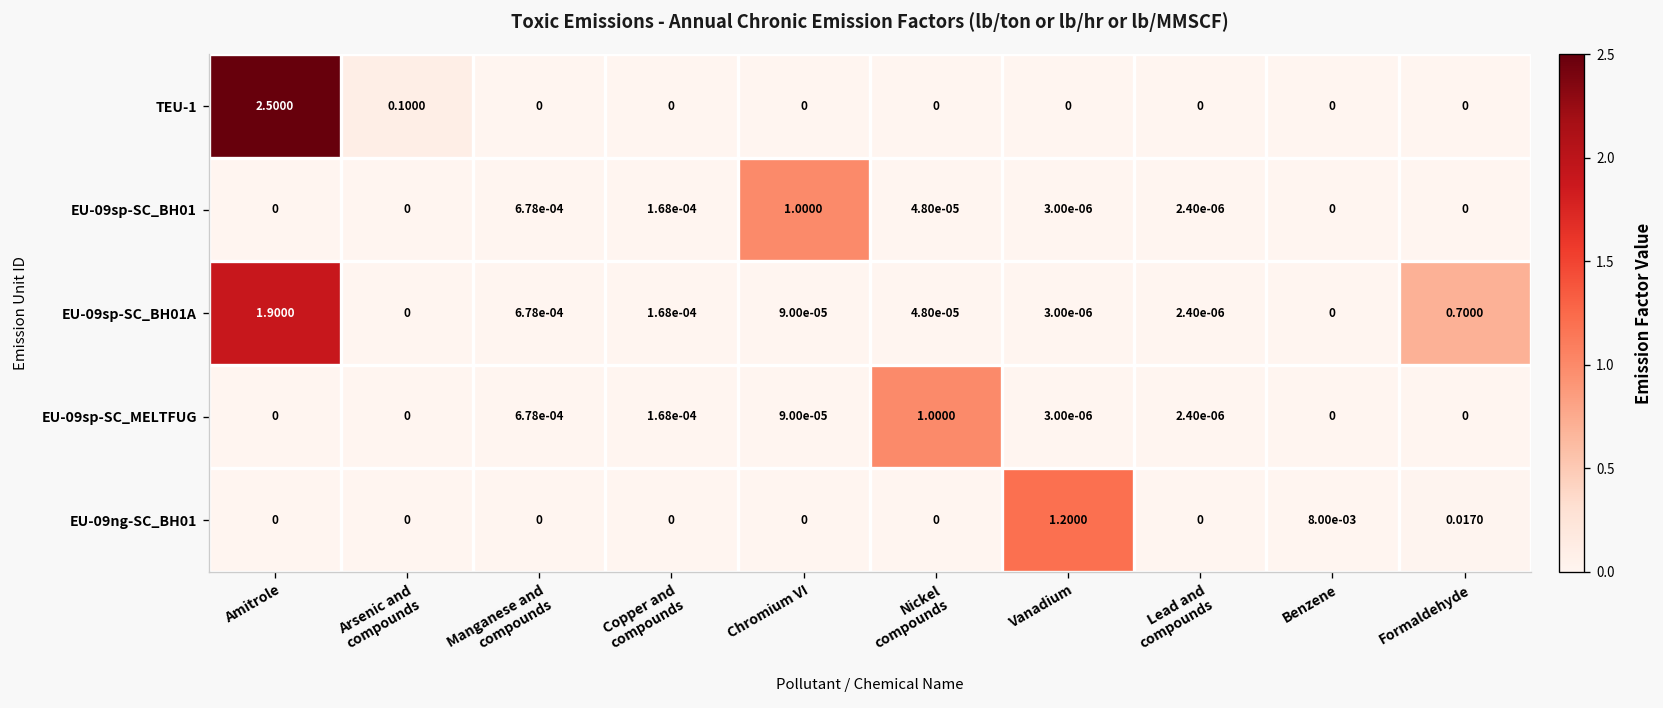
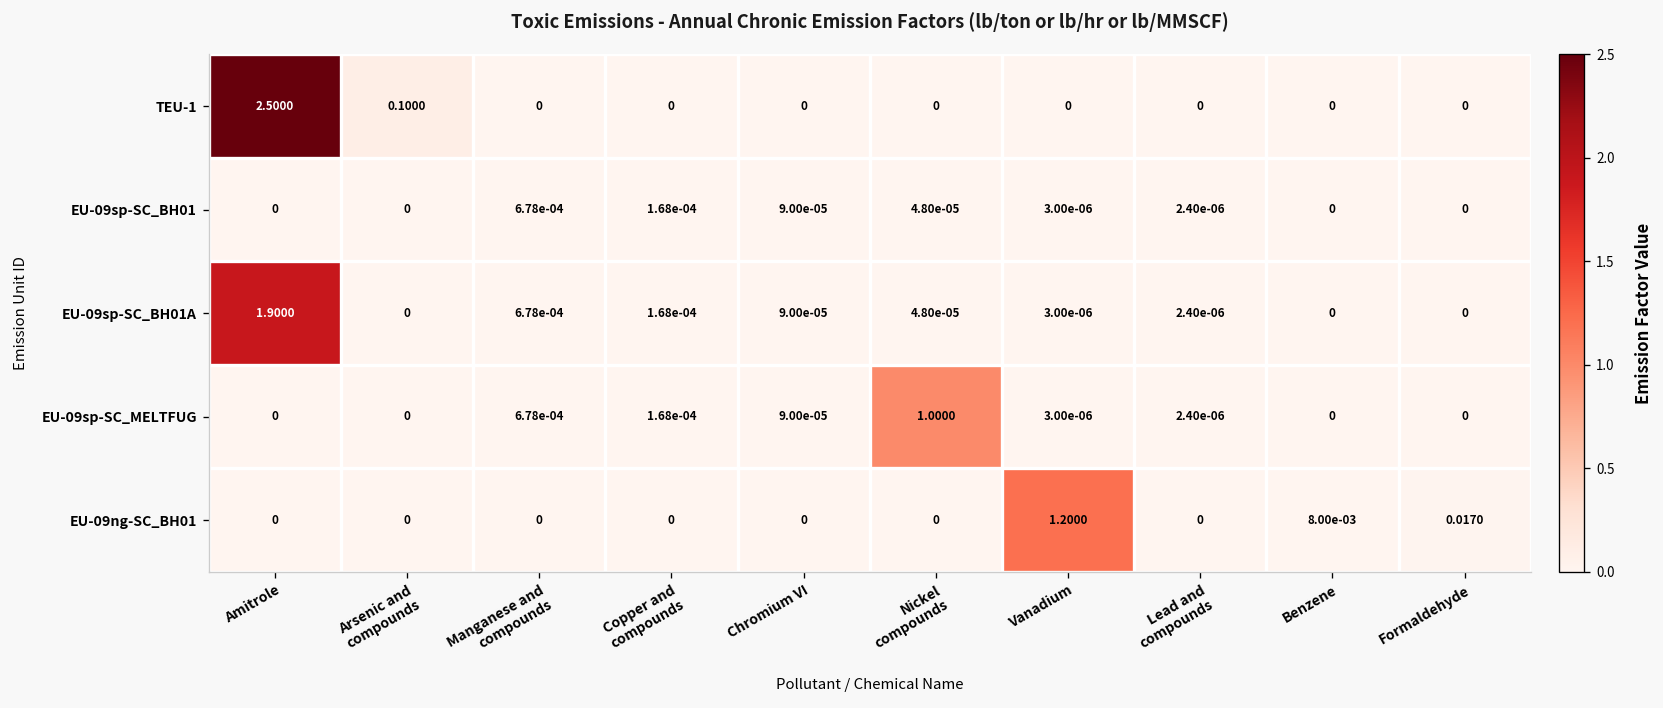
  {
    "TEU-1": {
      "Amitrole": "2.5000",
      "Arsenic and compounds": "0.1000",
      "Manganese and compounds": "0",
      "Copper and compounds": "0",
      "Chromium VI": "0",
      "Nickel compounds": "0",
      "Vanadium": "0",
      "Lead and compounds": "0",
      "Benzene": "0",
      "Formaldehyde": "0"
    },
    "EU-09sp-SC_BH01": {
      "Amitrole": "0",
      "Arsenic and compounds": "0",
      "Manganese and compounds": "6.78e-04",
      "Copper and compounds": "1.68e-04",
-     "Chromium VI": "1.0000",
+     "Chromium VI": "9.00e-05",
      "Nickel compounds": "4.80e-05",
      "Vanadium": "3.00e-06",
      "Lead and compounds": "2.40e-06",
      "Benzene": "0",
      "Formaldehyde": "0"
    },
    "EU-09sp-SC_BH01A": {
      "Amitrole": "1.9000",
      "Arsenic and compounds": "0",
      "Manganese and compounds": "6.78e-04",
      "Copper and compounds": "1.68e-04",
      "Chromium VI": "9.00e-05",
      "Nickel compounds": "4.80e-05",
      "Vanadium": "3.00e-06",
      "Lead and compounds": "2.40e-06",
      "Benzene": "0",
-     "Formaldehyde": "0.7000"
+     "Formaldehyde": "0"
    },
    "EU-09sp-SC_MELTFUG": {
      "Amitrole": "0",
      "Arsenic and compounds": "0",
      "Manganese and compounds": "6.78e-04",
      "Copper and compounds": "1.68e-04",
      "Chromium VI": "9.00e-05",
      "Nickel compounds": "1.0000",
      "Vanadium": "3.00e-06",
      "Lead and compounds": "2.40e-06",
      "Benzene": "0",
      "Formaldehyde": "0"
    },
    "EU-09ng-SC_BH01": {
      "Amitrole": "0",
      "Arsenic and compounds": "0",
      "Manganese and compounds": "0",
      "Copper and compounds": "0",
      "Chromium VI": "0",
      "Nickel compounds": "0",
      "Vanadium": "1.2000",
      "Lead and compounds": "0",
      "Benzene": "8.00e-03",
      "Formaldehyde": "0.0170"
    }
  }
